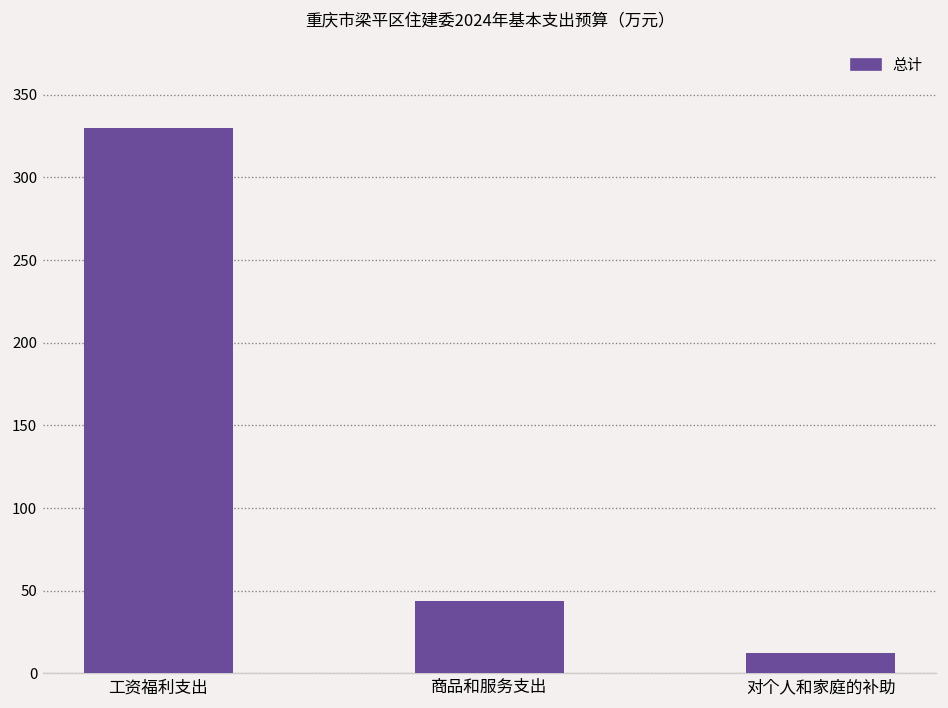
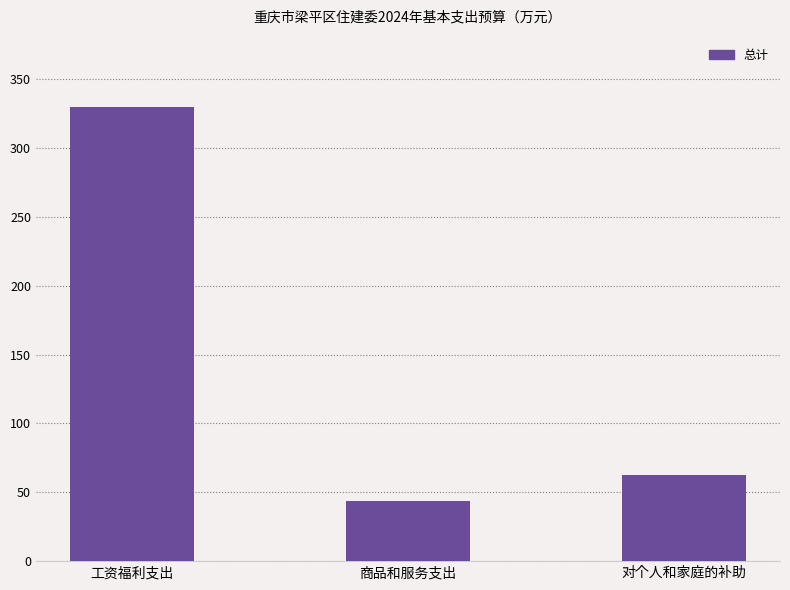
  {
    "工资福利支出": 330,
    "商品和服务支出": 44,
-   "对个人和家庭的补助": 12
+   "对个人和家庭的补助": 63
  }
